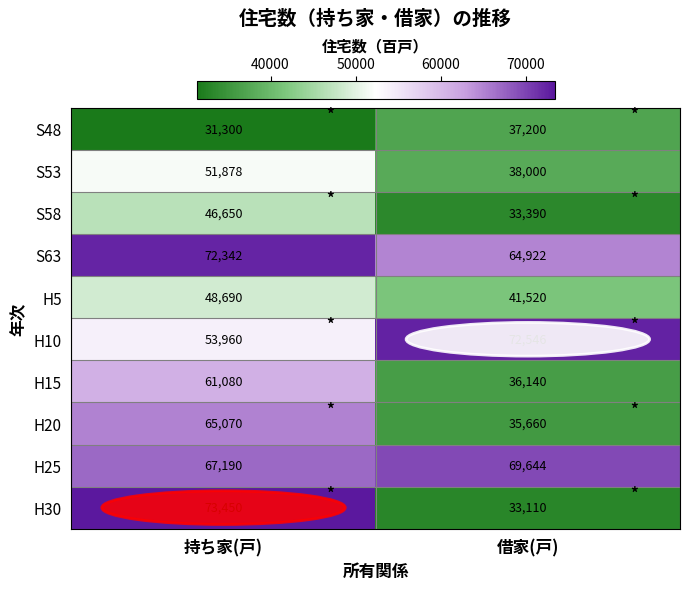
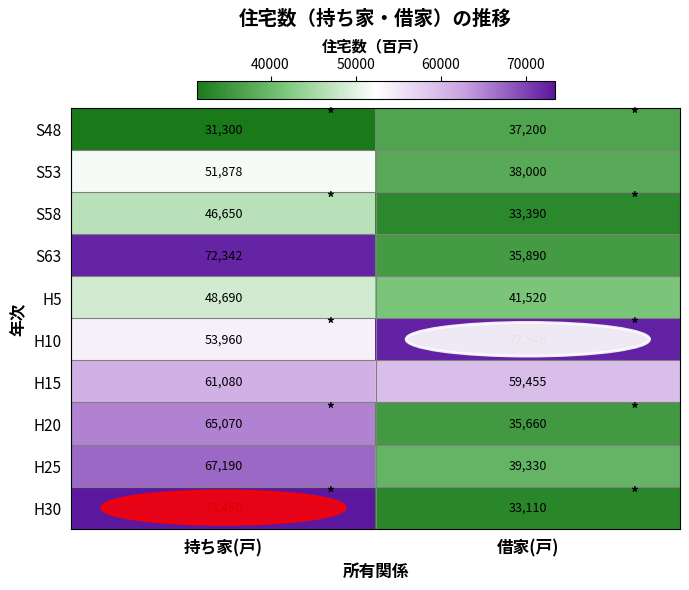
  {
    "S53": {
      "持ち家(戸)": "51,878",
      "借家(戸)": "38,000"
    },
    "S63": {
      "持ち家(戸)": "72,342",
-     "借家(戸)": "64,922"
+     "借家(戸)": "35,890"
    },
    "H5": {
      "持ち家(戸)": "48,690",
      "借家(戸)": "41,520"
    },
    "H15": {
      "持ち家(戸)": "61,080",
-     "借家(戸)": "36,140"
+     "借家(戸)": "59,455"
    },
    "H25": {
      "持ち家(戸)": "67,190",
-     "借家(戸)": "69,644"
+     "借家(戸)": "39,330"
    }
  }
